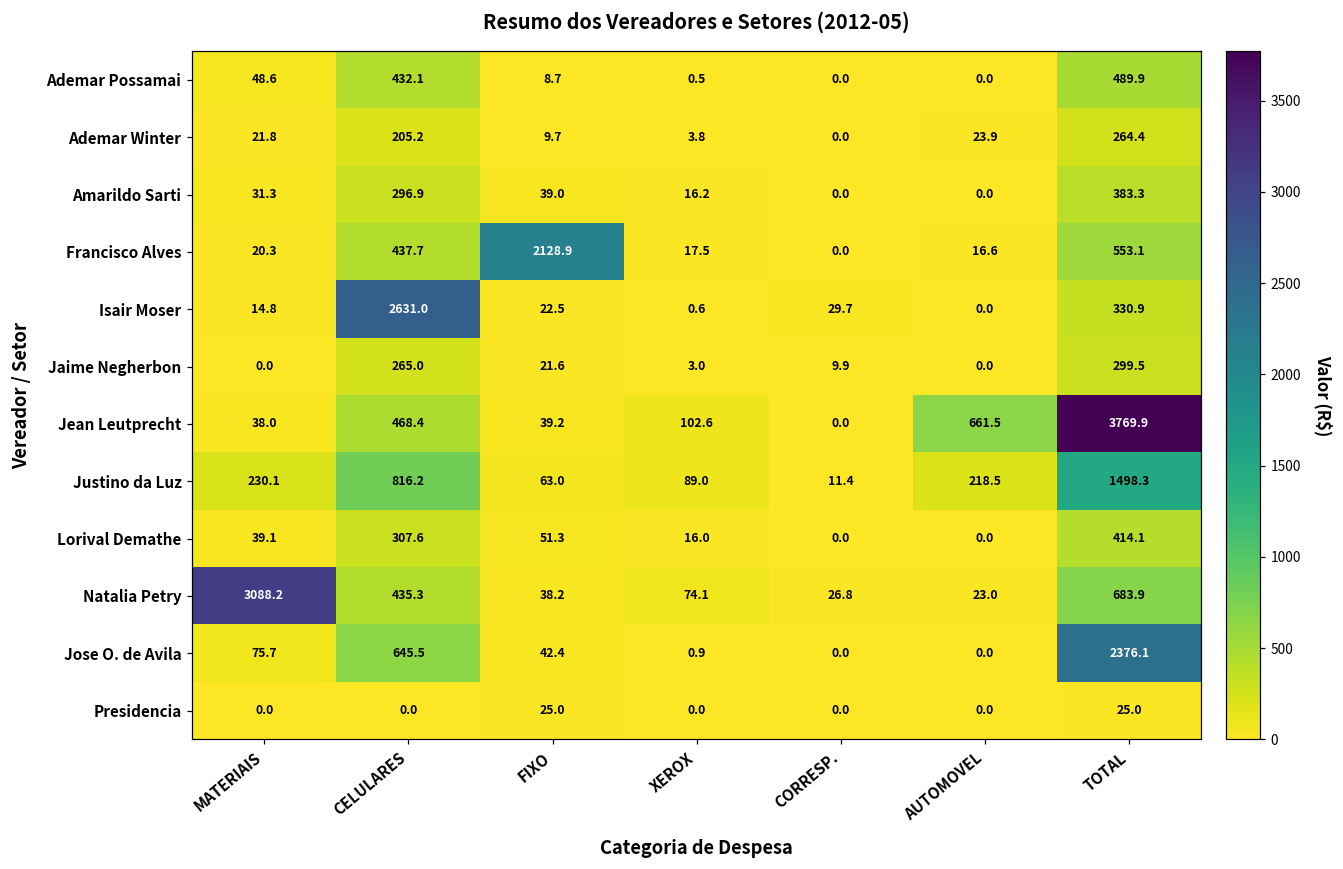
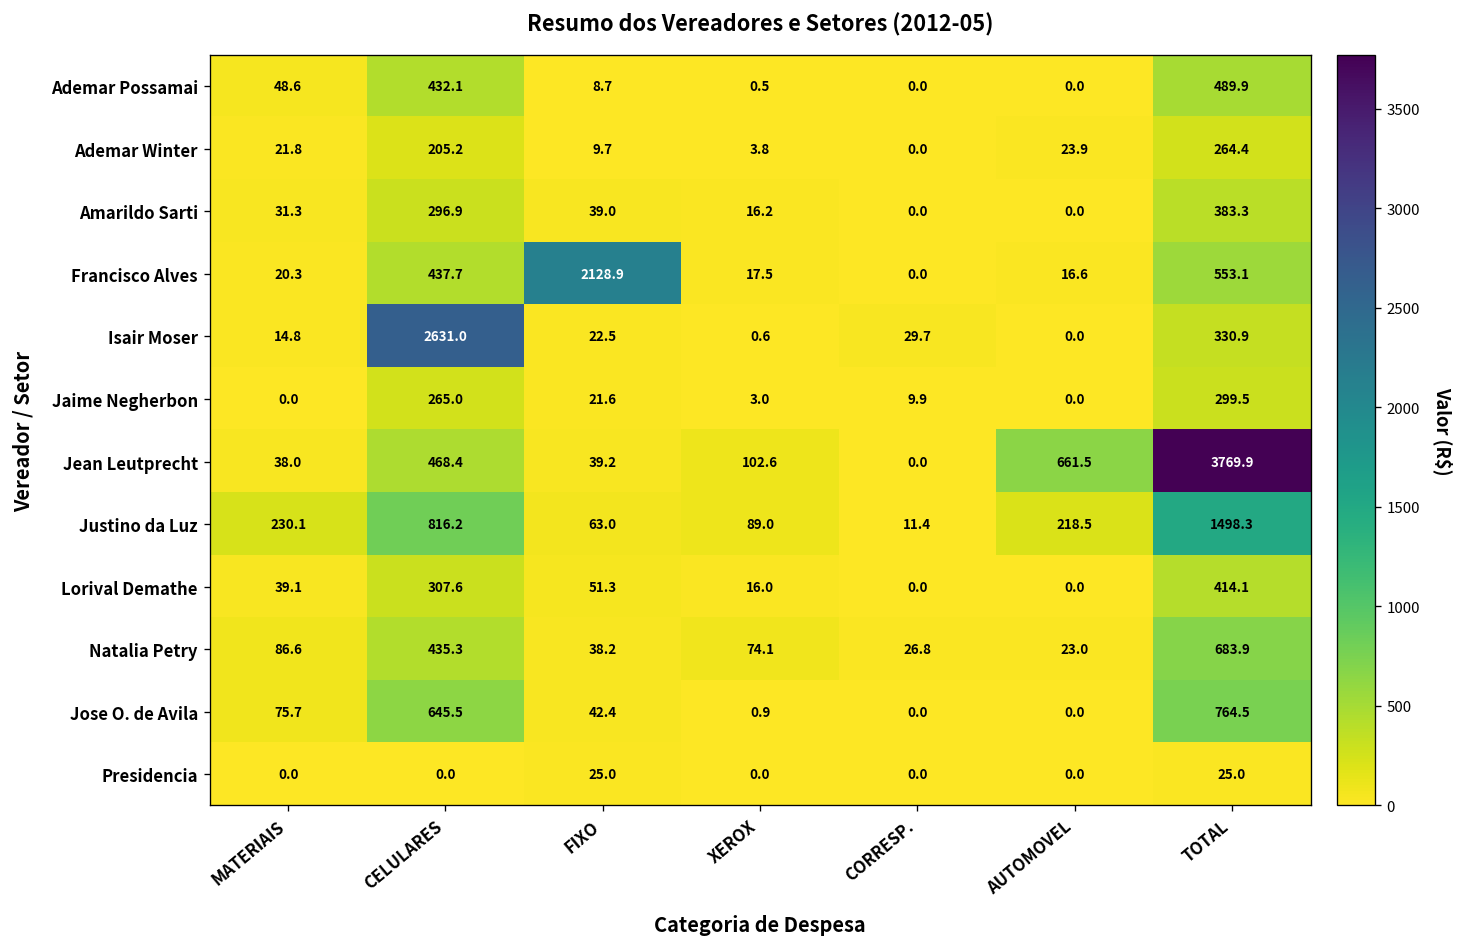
  {
    "Ademar Possamai": {
      "MATERIAIS": 48.6,
      "CELULARES": 432.1,
      "FIXO": 8.7,
      "XEROX": 0.5,
      "CORRESP.": 0.0,
      "AUTOMOVEL": 0.0,
      "TOTAL": 489.9
    },
    "Ademar Winter": {
      "MATERIAIS": 21.8,
      "CELULARES": 205.2,
      "FIXO": 9.7,
      "XEROX": 3.8,
      "CORRESP.": 0.0,
      "AUTOMOVEL": 23.9,
      "TOTAL": 264.4
    },
    "Amarildo Sarti": {
      "MATERIAIS": 31.3,
      "CELULARES": 296.9,
      "FIXO": 39.0,
      "XEROX": 16.2,
      "CORRESP.": 0.0,
      "AUTOMOVEL": 0.0,
      "TOTAL": 383.3
    },
    "Francisco Alves": {
      "MATERIAIS": 20.3,
      "CELULARES": 437.7,
      "FIXO": 2128.9,
      "XEROX": 17.5,
      "CORRESP.": 0.0,
      "AUTOMOVEL": 16.6,
      "TOTAL": 553.1
    },
    "Isair Moser": {
      "MATERIAIS": 14.8,
      "CELULARES": 2631.0,
      "FIXO": 22.5,
      "XEROX": 0.6,
      "CORRESP.": 29.7,
      "AUTOMOVEL": 0.0,
      "TOTAL": 330.9
    },
    "Jaime Negherbon": {
      "MATERIAIS": 0.0,
      "CELULARES": 265.0,
      "FIXO": 21.6,
      "XEROX": 3.0,
      "CORRESP.": 9.9,
      "AUTOMOVEL": 0.0,
      "TOTAL": 299.5
    },
    "Jean Leutprecht": {
      "MATERIAIS": 38.0,
      "CELULARES": 468.4,
      "FIXO": 39.2,
      "XEROX": 102.6,
      "CORRESP.": 0.0,
      "AUTOMOVEL": 661.5,
      "TOTAL": 3769.9
    },
    "Justino da Luz": {
      "MATERIAIS": 230.1,
      "CELULARES": 816.2,
      "FIXO": 63.0,
      "XEROX": 89.0,
      "CORRESP.": 11.4,
      "AUTOMOVEL": 218.5,
      "TOTAL": 1498.3
    },
    "Lorival Demathe": {
      "MATERIAIS": 39.1,
      "CELULARES": 307.6,
      "FIXO": 51.3,
      "XEROX": 16.0,
      "CORRESP.": 0.0,
      "AUTOMOVEL": 0.0,
      "TOTAL": 414.1
    },
    "Natalia Petry": {
-     "MATERIAIS": 3088.2,
+     "MATERIAIS": 86.6,
      "CELULARES": 435.3,
      "FIXO": 38.2,
      "XEROX": 74.1,
      "CORRESP.": 26.8,
      "AUTOMOVEL": 23.0,
      "TOTAL": 683.9
    },
    "Jose O. de Avila": {
      "MATERIAIS": 75.7,
      "CELULARES": 645.5,
      "FIXO": 42.4,
      "XEROX": 0.9,
      "CORRESP.": 0.0,
      "AUTOMOVEL": 0.0,
-     "TOTAL": 2376.1
+     "TOTAL": 764.5
    },
    "Presidencia": {
      "MATERIAIS": 0.0,
      "CELULARES": 0.0,
      "FIXO": 25.0,
      "XEROX": 0.0,
      "CORRESP.": 0.0,
      "AUTOMOVEL": 0.0,
      "TOTAL": 25.0
    }
  }
